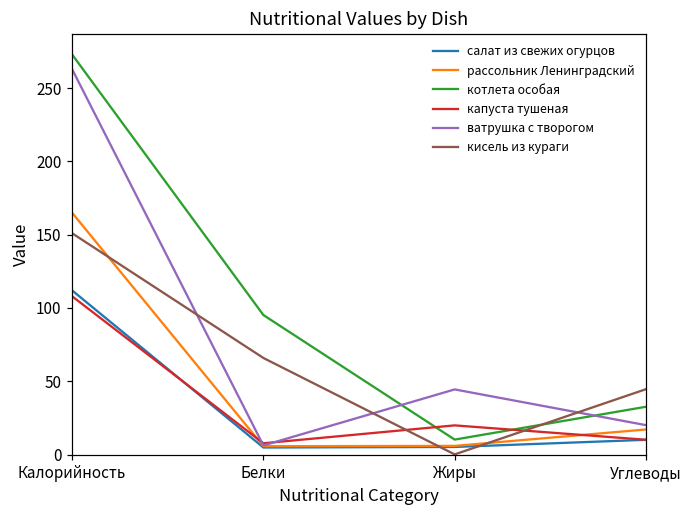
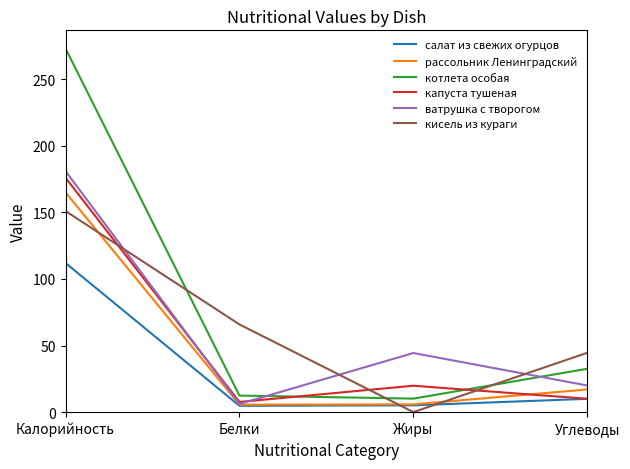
  {
    "салат из свежих огурцов": {
      "Калорийность": 112
    },
    "рассольник Ленинградский": {
      "Калорийность": 165,
      "Углеводы": 17
    },
    "котлета особая": {
      "Калорийность": 273,
-     "Белки": 95,
+     "Белки": 13,
      "Жиры": 10,
      "Углеводы": 33
    },
    "капуста тушеная": {
-     "Калорийность": 108,
+     "Калорийность": 176,
      "Жиры": 20
    },
    "ватрушка с творогом": {
-     "Калорийность": 263,
+     "Калорийность": 181,
      "Жиры": 44,
      "Углеводы": 20
    },
    "кисель из кураги": {
      "Калорийность": 151,
      "Белки": 66,
      "Жиры": 0,
      "Углеводы": 45
    }
  }
